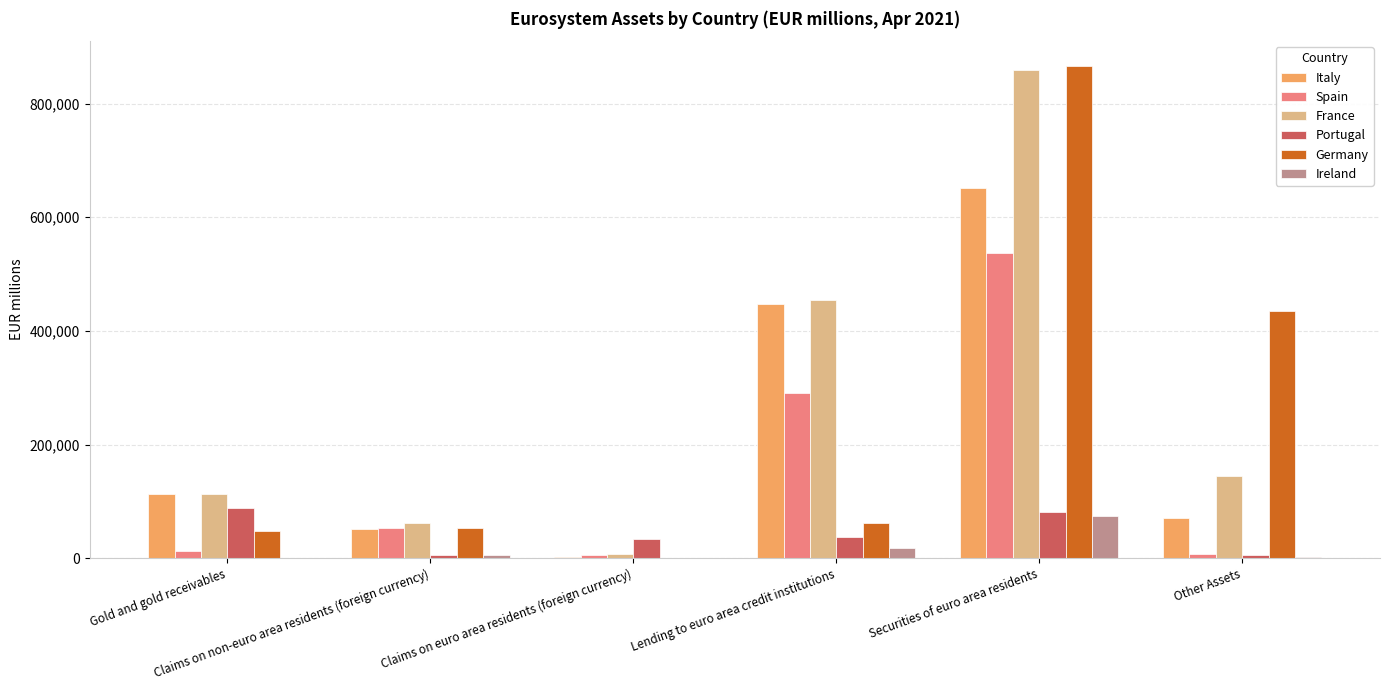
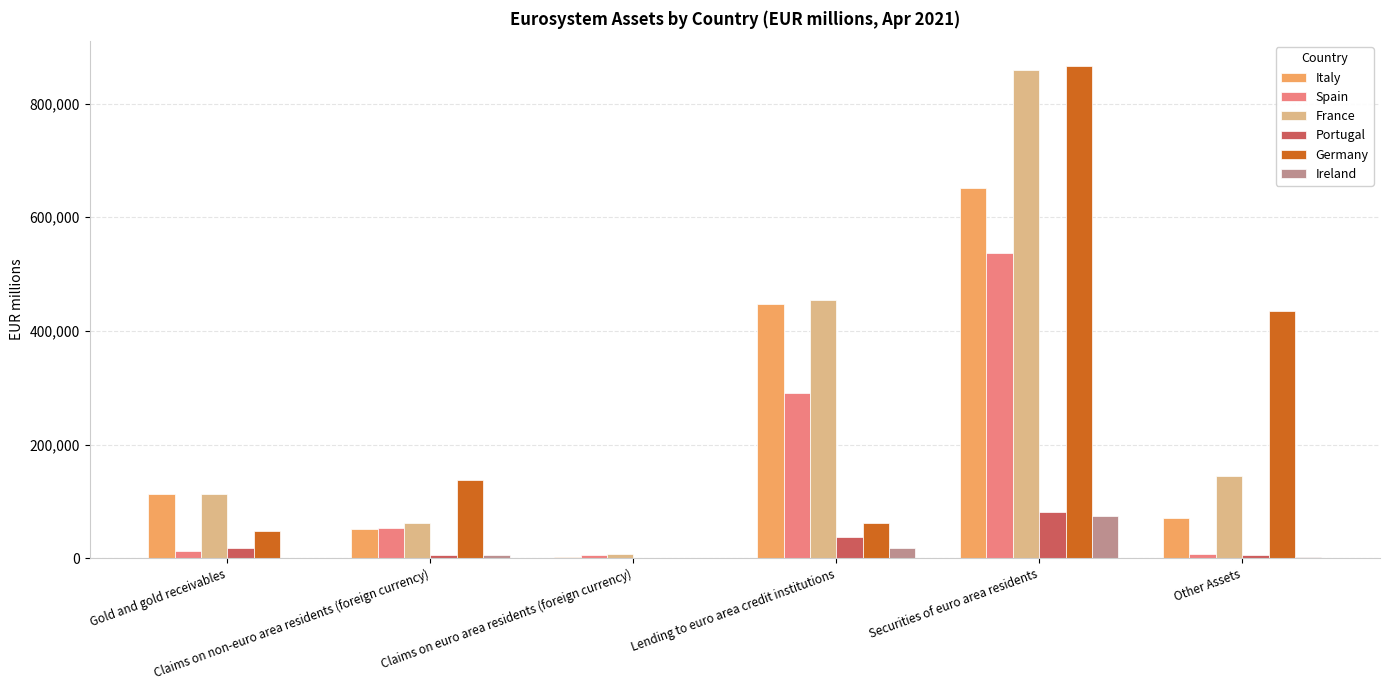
  {
    "Portugal": {
-     "Gold and gold receivables": "90,000",
+     "Gold and gold receivables": "20,000",
      "Claims on non-euro area residents (foreign currency)": "10,000",
-     "Claims on euro area residents (foreign currency)": "30,000",
+     "Claims on euro area residents (foreign currency)": "0",
      "Lending to euro area credit institutions": "40,000",
      "Securities of euro area residents": "80,000",
      "Other Assets": "10,000"
    },
    "Germany": {
      "Gold and gold receivables": "50,000",
-     "Claims on non-euro area residents (foreign currency)": "50,000",
+     "Claims on non-euro area residents (foreign currency)": "140,000",
      "Lending to euro area credit institutions": "60,000",
      "Securities of euro area residents": "870,000",
      "Other Assets": "440,000"
    }
  }
